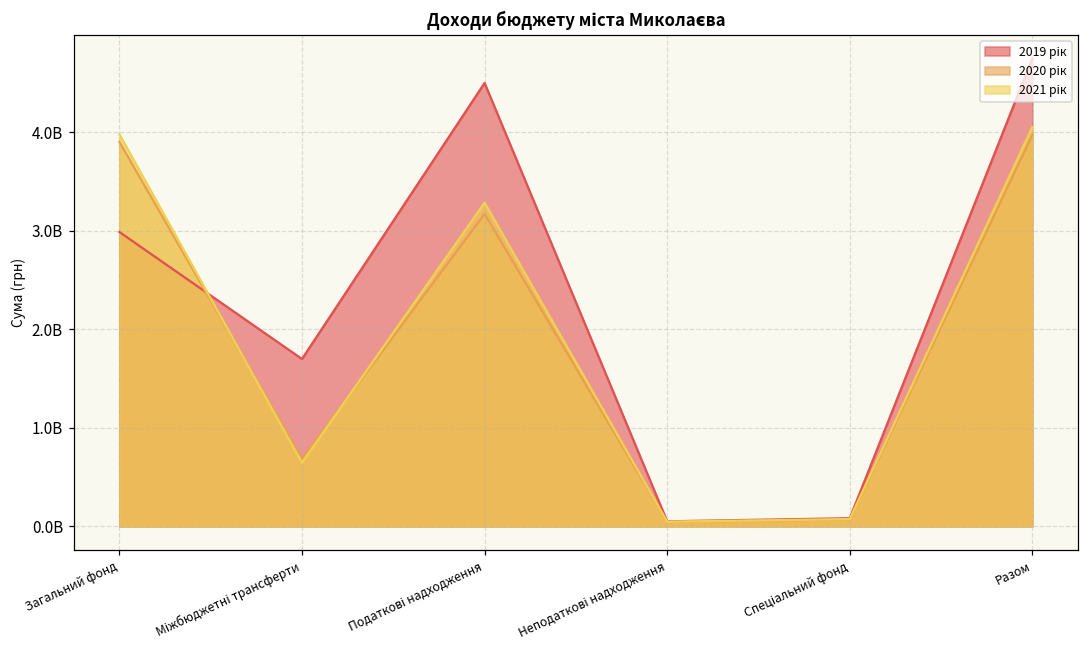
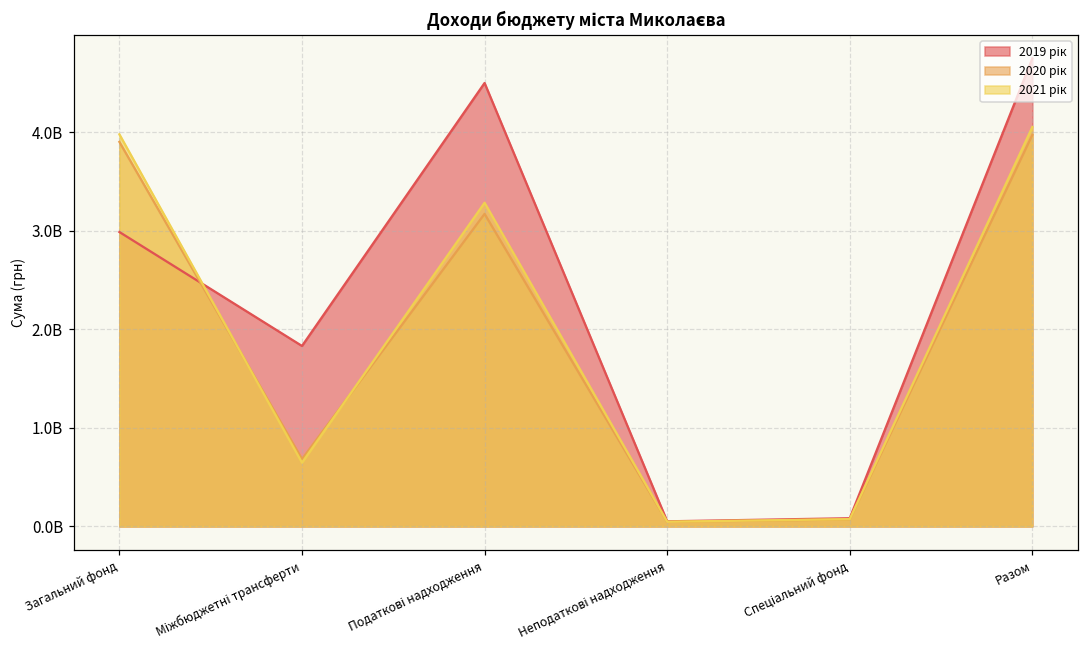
  {
    "2019 рік": {
      "Загальний фонд": 3000000000,
-     "Міжбюджетні трансферти": 1700000000,
+     "Міжбюджетні трансферти": 1800000000,
      "Податкові надходження": 4500000000
    }
  }
